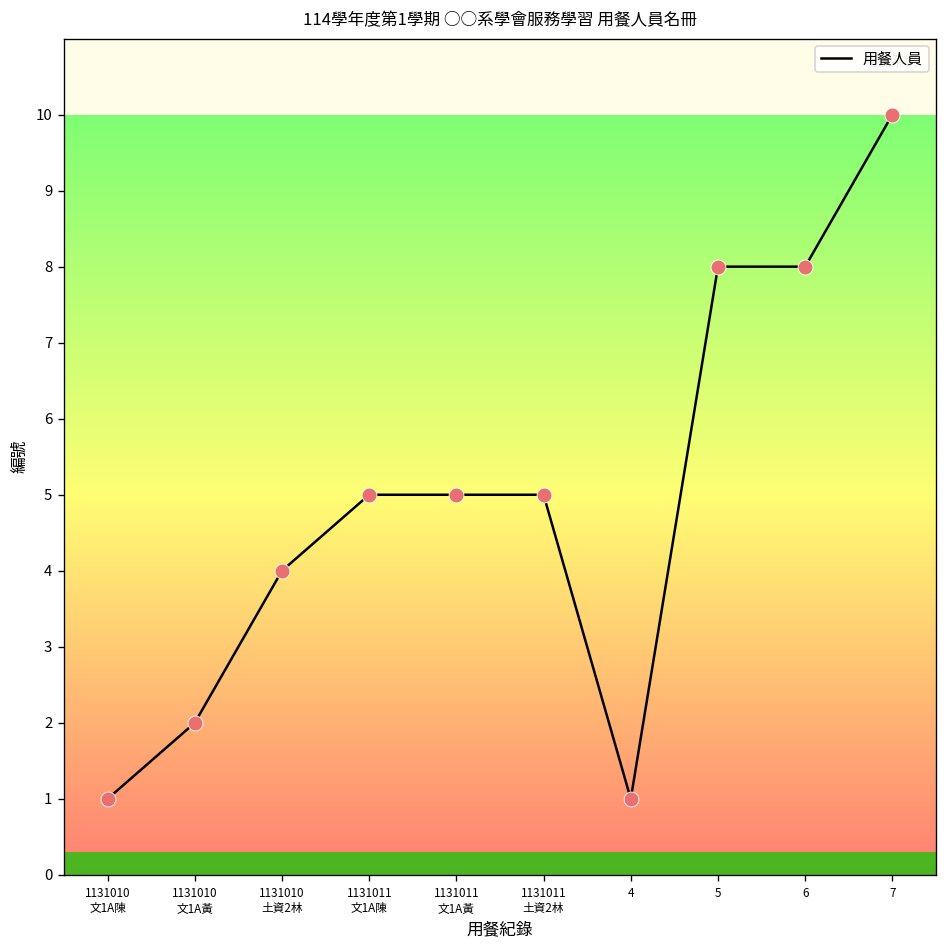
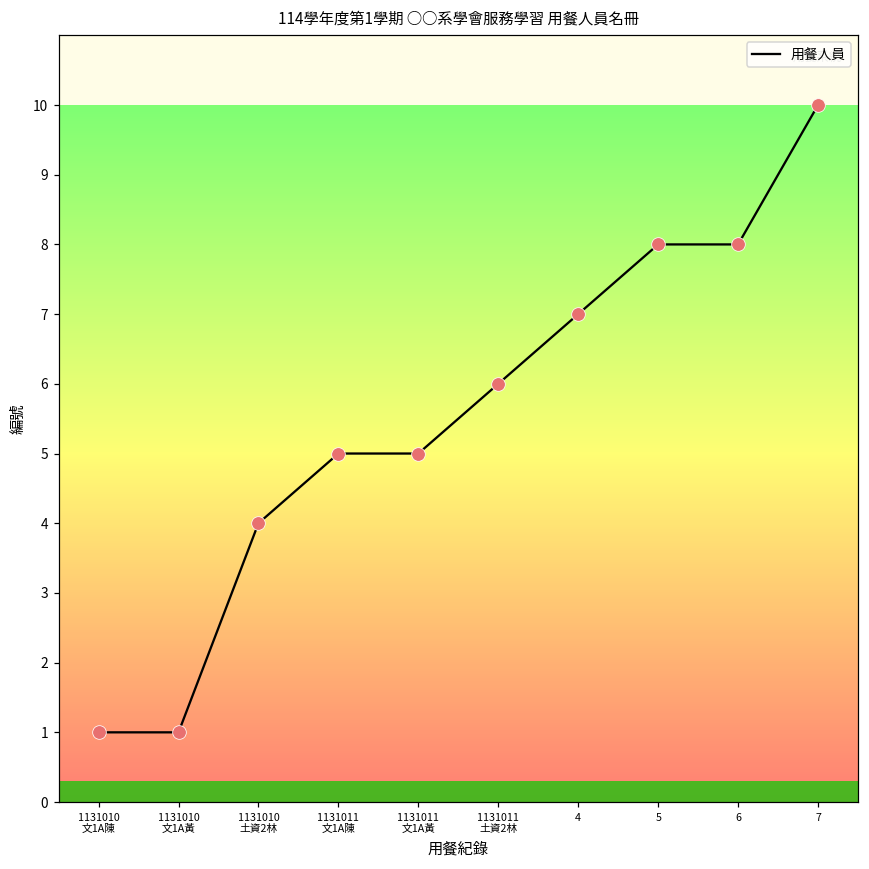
  {
    "1131010 文1A陳": 1,
-   "1131010 文1A黃": 2,
+   "1131010 文1A黃": 1,
    "1131010 土資2林": 4,
    "1131011 文1A陳": 5,
    "1131011 文1A黃": 5,
-   "1131011 土資2林": 5,
-   "4": 1,
+   "1131011 土資2林": 6,
+   "4": 7,
    "5": 8,
    "6": 8,
    "7": 10
  }
